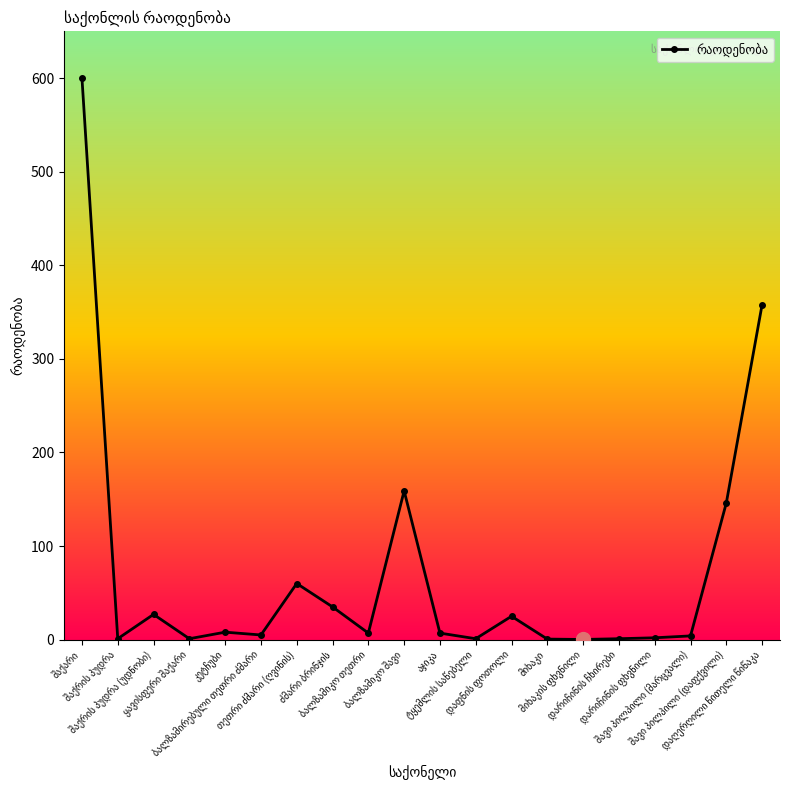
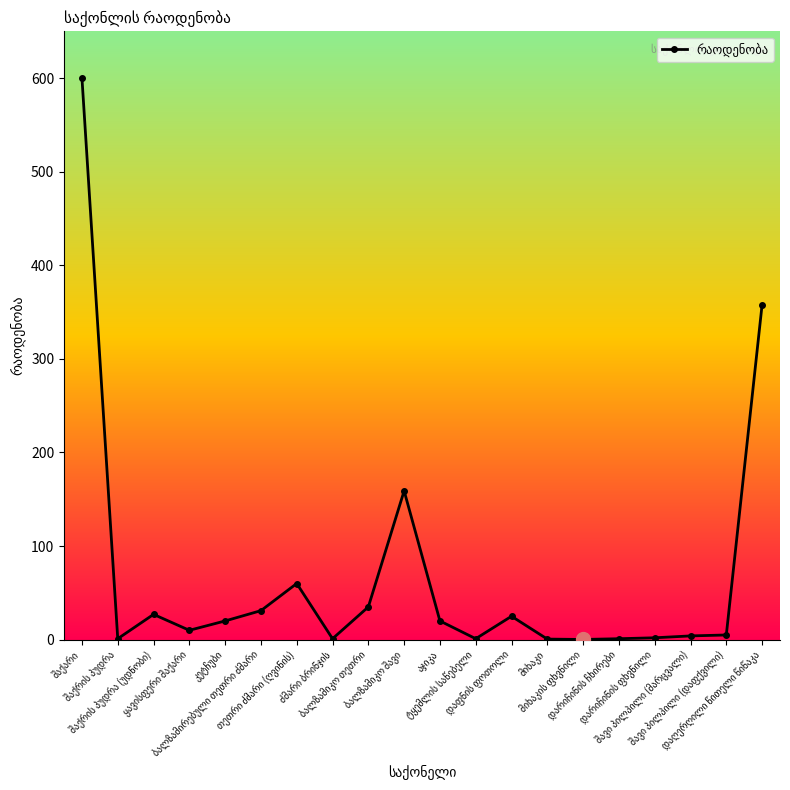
  {
    "რაოდენობა": {
      "შაქარი": 600,
      "შაქრის პუდრა": 0,
      "შაქრის პუდრა (უდნობი)": 30,
-     "ყავისფერი შაქარი": 0,
-     "კეტჩუბი": 10,
-     "ბალზამირებული თეთრი ძმარი": 10,
+     "ყავისფერი შაქარი": 10,
+     "კეტჩუბი": 20,
+     "ბალზამირებული თეთრი ძმარი": 30,
      "თეთრი ძმარი (ღვინის)": 60,
-     "ძმარი ბრინჯის": 40,
-     "ბალზამიკო თეთრი": 10,
+     "ძმარი ბრინჯის": 0,
+     "ბალზამიკო თეთრი": 40,
      "ბალზამიკო შავი": 160,
-     "აჯიკა": 10,
+     "აჯიკა": 20,
      "ტყემლის საწებელი": 0,
      "დაფნის ფოთოლი": 30,
      "მიხაკი": 0,
      "დარიჩინის ჩხირები": 0,
      "დარიჩინის ფხვნილი": 0,
      "შავი პილპილი (მარცვალი)": 0,
-     "შავი პილპილი (დაფქვილი)": 150,
+     "შავი პილპილი (დაფქვილი)": 10,
      "დაღერღილი წითელი წიწაკა": 360
    }
  }
